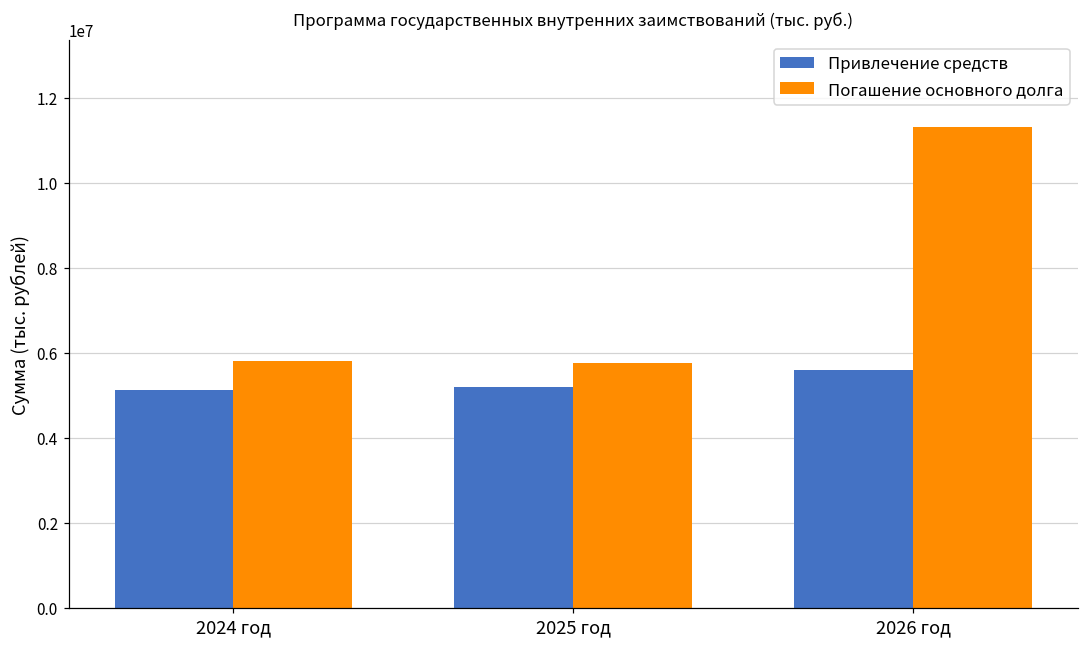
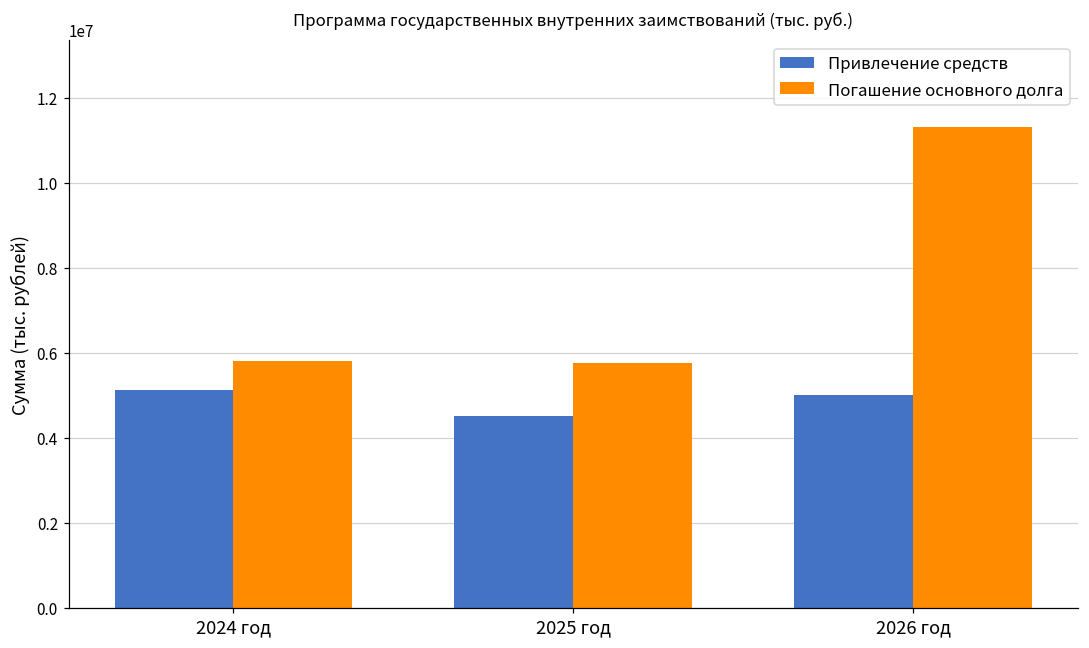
  {
    "Привлечение средств": {
      "2024 год": 5100000,
-     "2025 год": 5200000,
-     "2026 год": 5600000
+     "2025 год": 4500000,
+     "2026 год": 5000000
    },
    "Погашение основного долга": {
      "2024 год": 5800000,
      "2025 год": 5800000,
      "2026 год": 11300000
    }
  }
